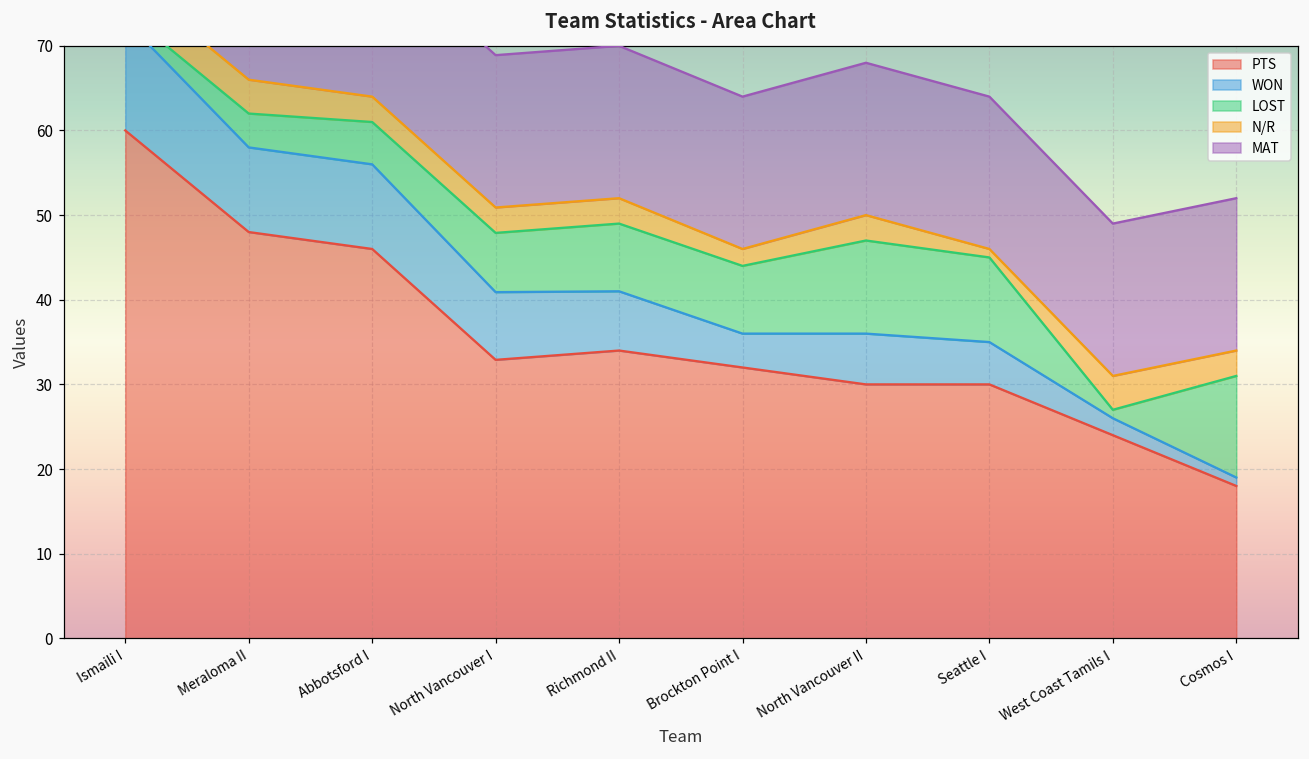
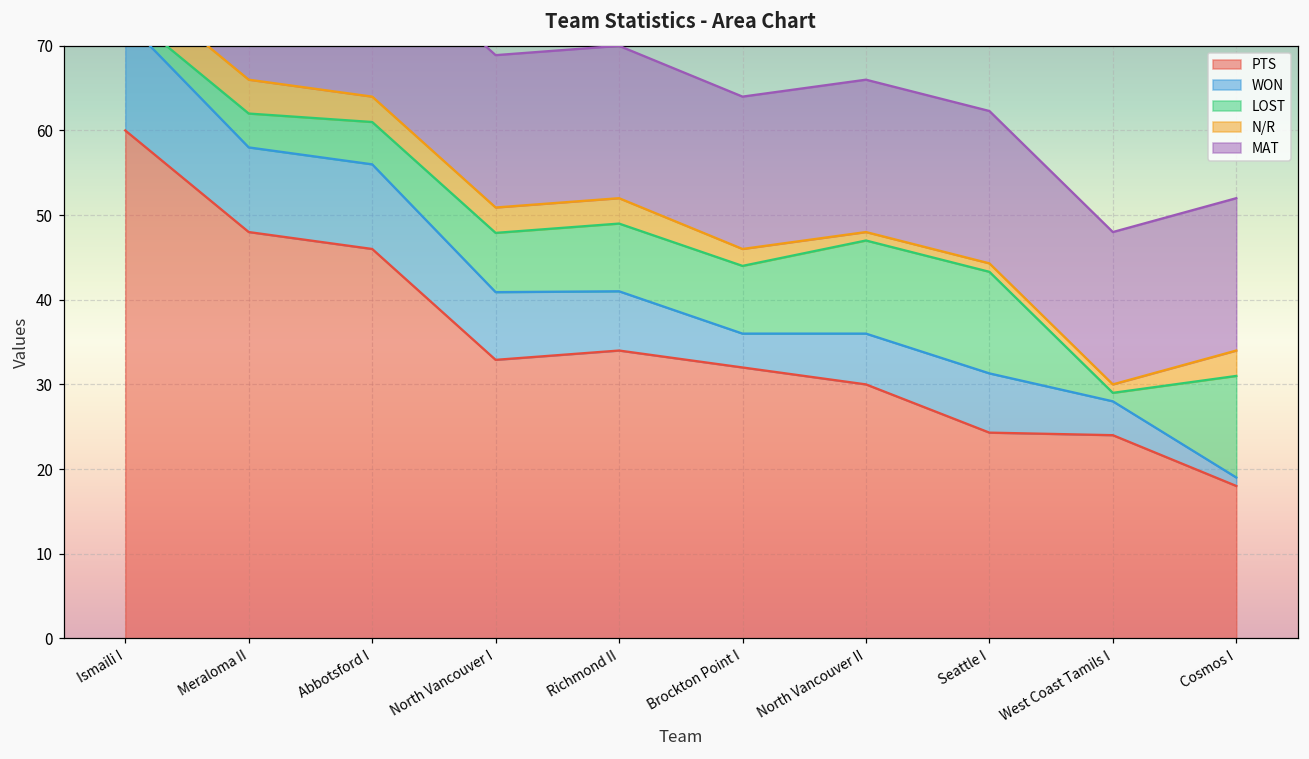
  {
    "PTS": {
      "Ismaili I": 60,
      "Meraloma II": 48,
      "Abbotsford I": 46,
      "North Vancouver I": 33,
      "Richmond II": 34,
      "Brockton Point I": 32,
      "North Vancouver II": 30,
-     "Seattle I": 30,
+     "Seattle I": 24,
      "West Coast Tamils I": 24,
      "Cosmos I": 18
    },
    "WON": {
      "Meraloma II": 10,
      "Abbotsford I": 10,
      "North Vancouver I": 8,
      "Richmond II": 7,
      "Brockton Point I": 4,
      "North Vancouver II": 6,
-     "Seattle I": 5,
-     "West Coast Tamils I": 2,
+     "Seattle I": 7,
+     "West Coast Tamils I": 4,
      "Cosmos I": 1
    },
    "LOST": {
      "Meraloma II": 4,
      "Abbotsford I": 5,
      "North Vancouver I": 7,
      "Richmond II": 8,
      "Brockton Point I": 8,
      "North Vancouver II": 11,
-     "Seattle I": 10,
+     "Seattle I": 12,
      "West Coast Tamils I": 1,
      "Cosmos I": 12
    },
    "N/R": {
      "Meraloma II": 4,
      "Abbotsford I": 3,
      "North Vancouver I": 3,
      "Richmond II": 3,
      "Brockton Point I": 2,
-     "North Vancouver II": 3,
+     "North Vancouver II": 1,
      "Seattle I": 1,
-     "West Coast Tamils I": 4,
+     "West Coast Tamils I": 1,
      "Cosmos I": 3
    },
    "MAT": {
      "North Vancouver I": 18,
      "Richmond II": 18,
      "Brockton Point I": 18,
      "North Vancouver II": 18,
      "Seattle I": 18,
      "West Coast Tamils I": 18,
      "Cosmos I": 18
    }
  }
